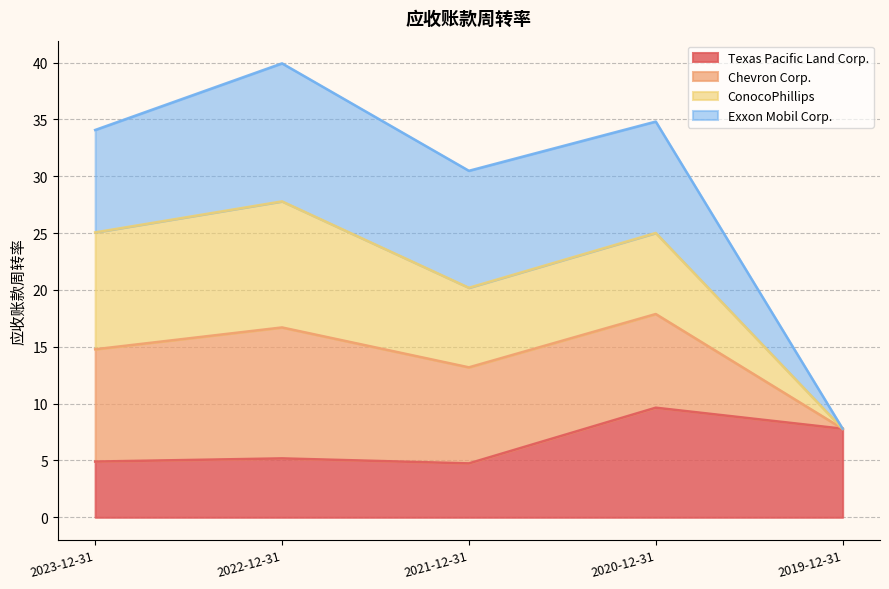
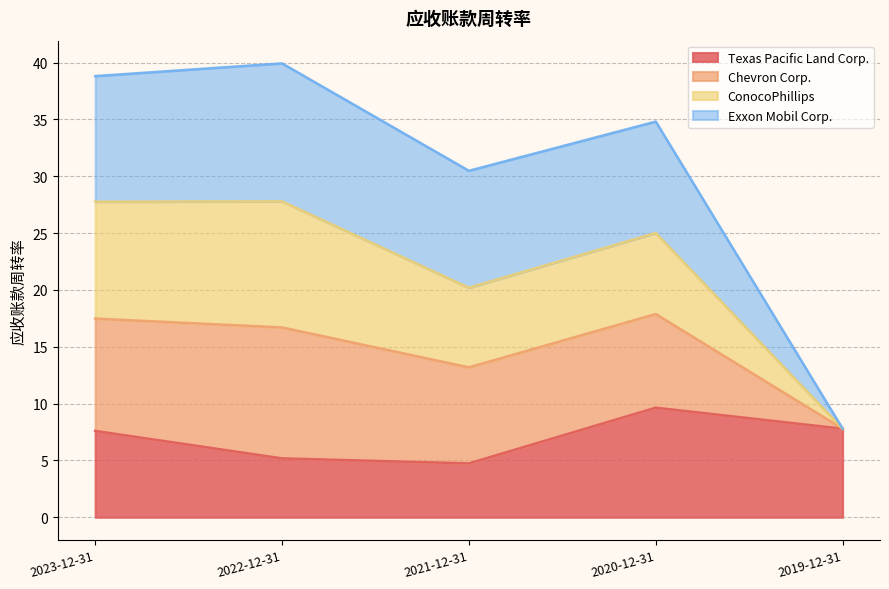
  {
    "Texas Pacific Land Corp.": {
-     "2023-12-31": 4.9,
+     "2023-12-31": 7.6,
      "2022-12-31": 5.2,
      "2021-12-31": 4.7,
      "2020-12-31": 9.6
    },
    "Exxon Mobil Corp.": {
-     "2023-12-31": 9.0,
+     "2023-12-31": 11.1,
      "2022-12-31": 12.1,
      "2021-12-31": 10.3,
      "2020-12-31": 9.8
    }
  }
